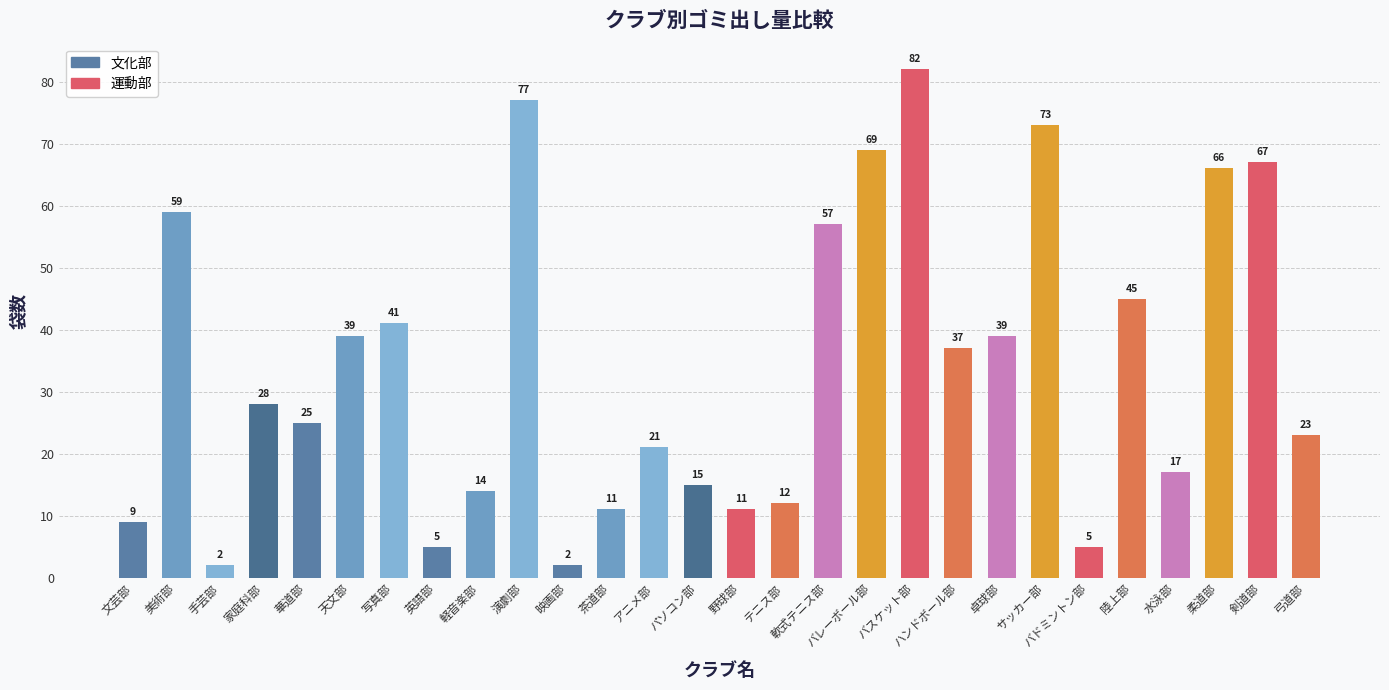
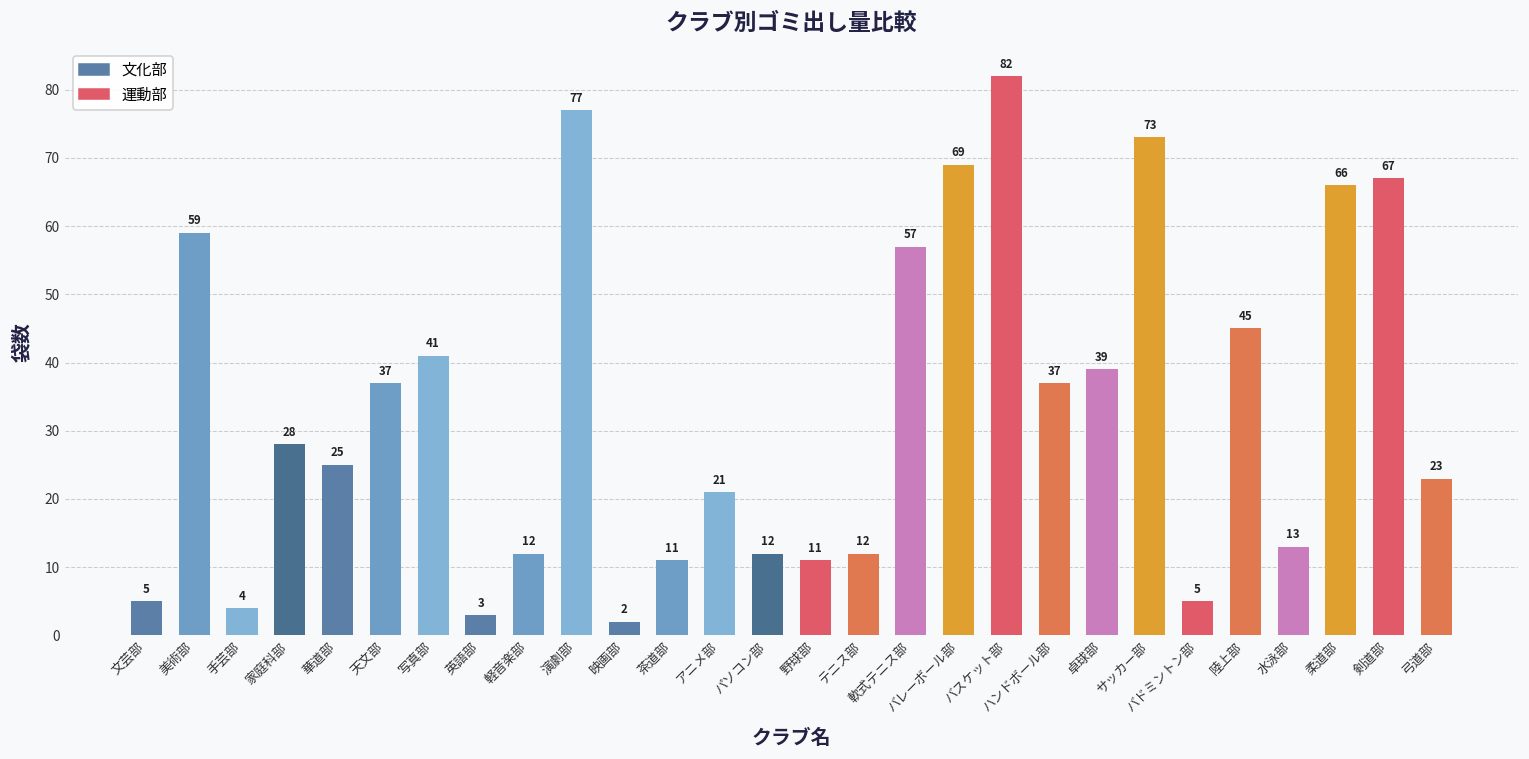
  {
-   "文芸部": 9,
+   "文芸部": 5,
    "美術部": 59,
-   "手芸部": 2,
+   "手芸部": 4,
    "家庭科部": 28,
    "華道部": 25,
-   "天文部": 39,
+   "天文部": 37,
    "写真部": 41,
-   "英語部": 5,
-   "軽音楽部": 14,
+   "英語部": 3,
+   "軽音楽部": 12,
    "演劇部": 77,
    "映画部": 2,
    "茶道部": 11,
    "アニメ部": 21,
-   "パソコン部": 15,
+   "パソコン部": 12,
    "野球部": 11,
    "テニス部": 12,
    "軟式テニス部": 57,
    "バレーボール部": 69,
    "バスケット部": 82,
    "ハンドボール部": 37,
    "卓球部": 39,
    "サッカー部": 73,
    "バドミントン部": 5,
    "陸上部": 45,
-   "水泳部": 17,
+   "水泳部": 13,
    "柔道部": 66,
    "剣道部": 67,
    "弓道部": 23
  }
